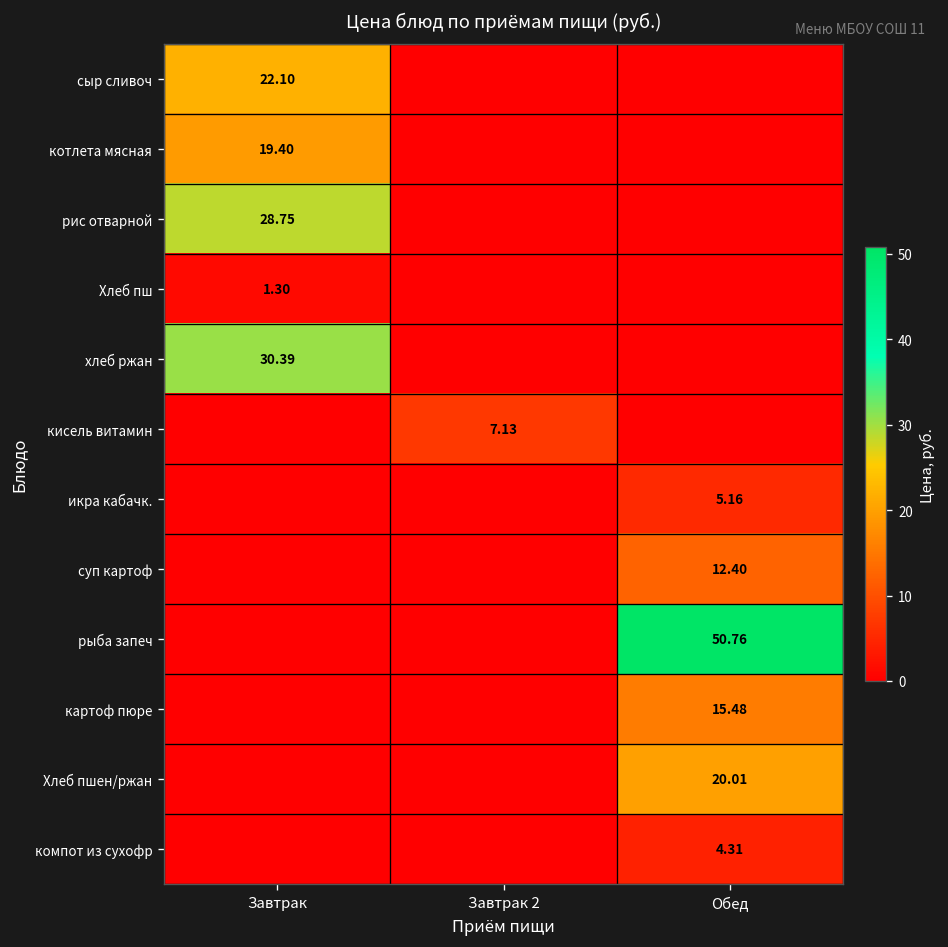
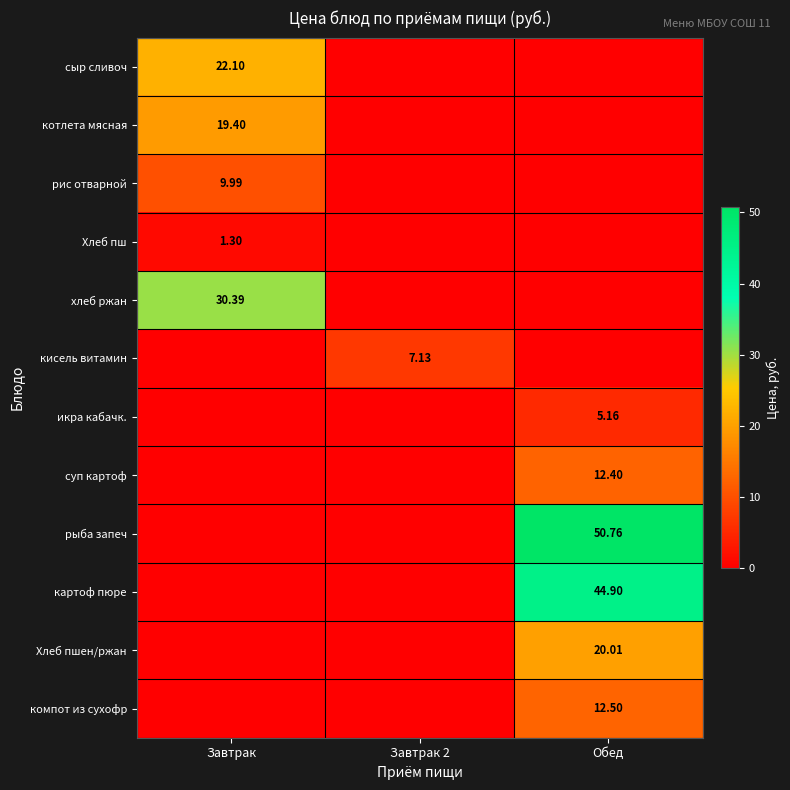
  {
    "сыр сливоч": {
      "Завтрак": 22.10
    },
    "котлета мясная": {
      "Завтрак": 19.40
    },
    "рис отварной": {
-     "Завтрак": 28.75
+     "Завтрак": 9.99
    },
    "Хлеб пш": {
      "Завтрак": 1.30
    },
    "хлеб ржан": {
      "Завтрак": 30.39
    },
    "кисель витамин": {
      "Завтрак 2": 7.13
    },
    "икра кабачк.": {
      "Обед": 5.16
    },
    "суп картоф": {
      "Обед": 12.40
    },
    "рыба запеч": {
      "Обед": 50.76
    },
    "картоф пюре": {
-     "Обед": 15.48
+     "Обед": 44.90
    },
    "Хлеб пшен/ржан": {
      "Обед": 20.01
    },
    "компот из сухофр": {
-     "Обед": 4.31
+     "Обед": 12.50
    }
  }
